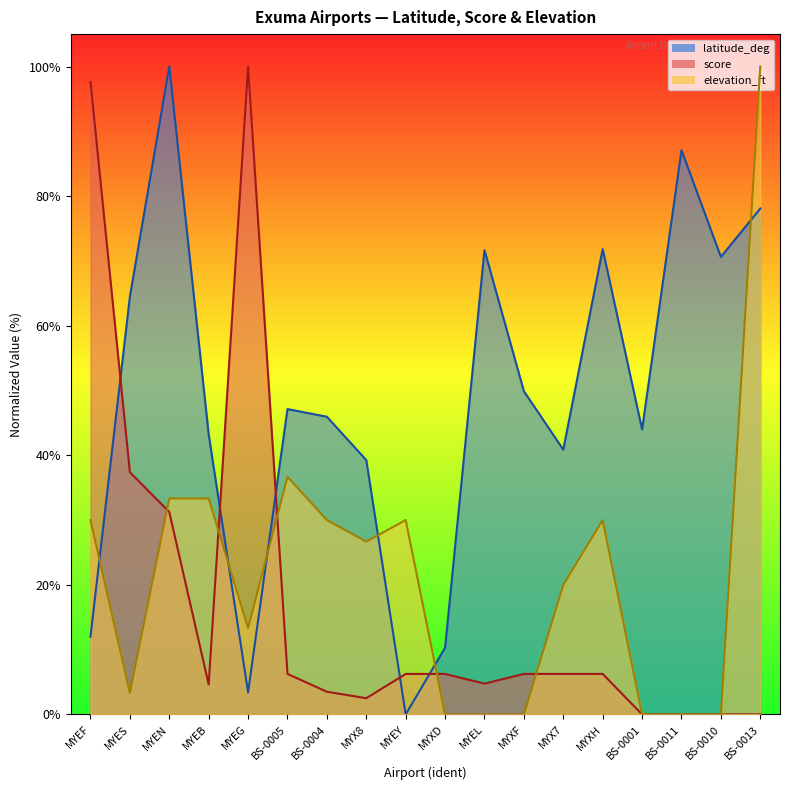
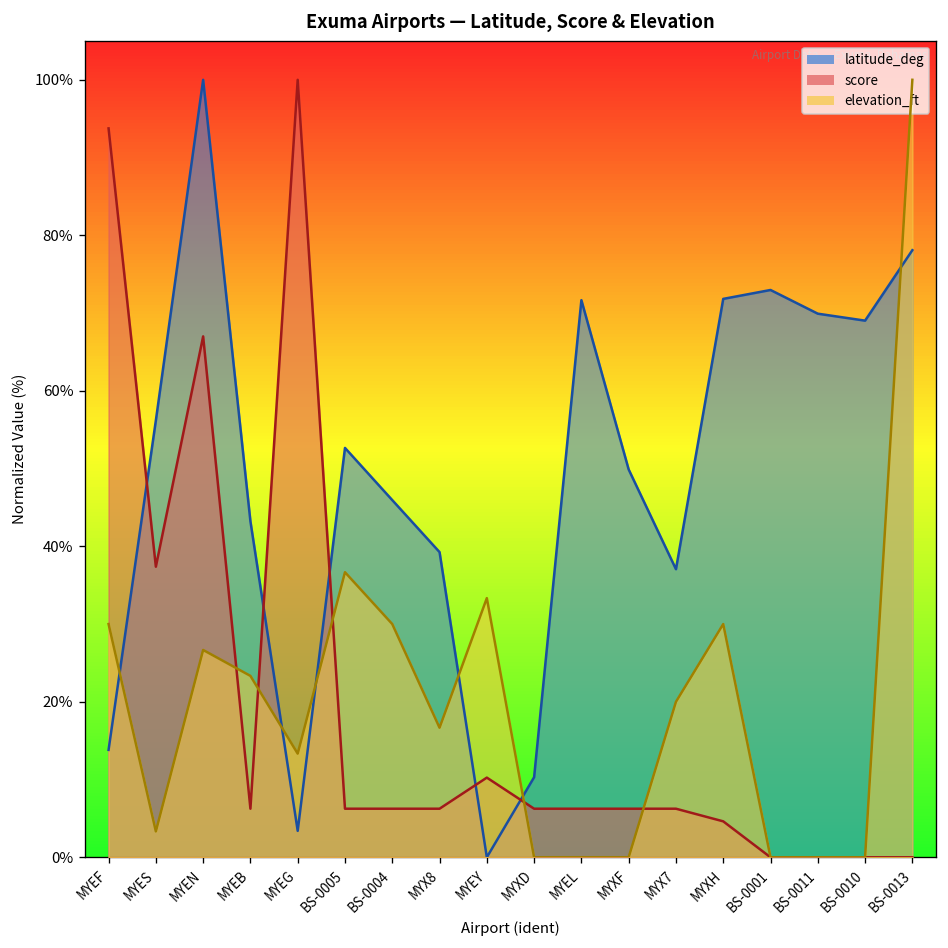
  {
    "latitude_deg": {
-     "MYEF": "12%",
-     "MYES": "64%",
+     "MYEF": "14%",
+     "MYES": "56%",
      "MYEN": "100%",
      "MYEB": "43%",
      "MYEG": "3%",
-     "BS-0005": "47%",
+     "BS-0005": "53%",
      "BS-0004": "46%",
      "MYX8": "39%",
      "MYEY": "0%",
      "MYXD": "10%",
      "MYEL": "72%",
      "MYXF": "50%",
-     "MYX7": "41%",
+     "MYX7": "37%",
      "MYXH": "72%",
-     "BS-0001": "44%",
-     "BS-0011": "87%",
-     "BS-0010": "71%",
+     "BS-0001": "73%",
+     "BS-0011": "70%",
+     "BS-0010": "69%",
      "BS-0013": "78%"
    },
    "score": {
-     "MYEF": "98%",
+     "MYEF": "94%",
      "MYES": "37%",
-     "MYEN": "31%",
-     "MYEB": "5%",
+     "MYEN": "67%",
+     "MYEB": "6%",
      "MYEG": "100%",
      "BS-0005": "6%",
-     "BS-0004": "3%",
-     "MYX8": "2%",
-     "MYEY": "6%",
+     "BS-0004": "6%",
+     "MYX8": "6%",
+     "MYEY": "10%",
      "MYXD": "6%",
-     "MYEL": "5%",
+     "MYEL": "6%",
      "MYXF": "6%",
      "MYX7": "6%",
-     "MYXH": "6%",
+     "MYXH": "5%",
      "BS-0013": "0%"
    },
    "elevation_ft": {
      "MYEF": "30%",
      "MYES": "3%",
-     "MYEN": "33%",
-     "MYEB": "33%",
+     "MYEN": "27%",
+     "MYEB": "23%",
      "MYEG": "13%",
      "BS-0005": "37%",
      "BS-0004": "30%",
-     "MYX8": "27%",
-     "MYEY": "30%",
+     "MYX8": "17%",
+     "MYEY": "33%",
      "MYXD": "0%",
      "MYEL": "0%",
      "MYXF": "0%",
      "MYX7": "20%",
      "MYXH": "30%"
    }
  }
